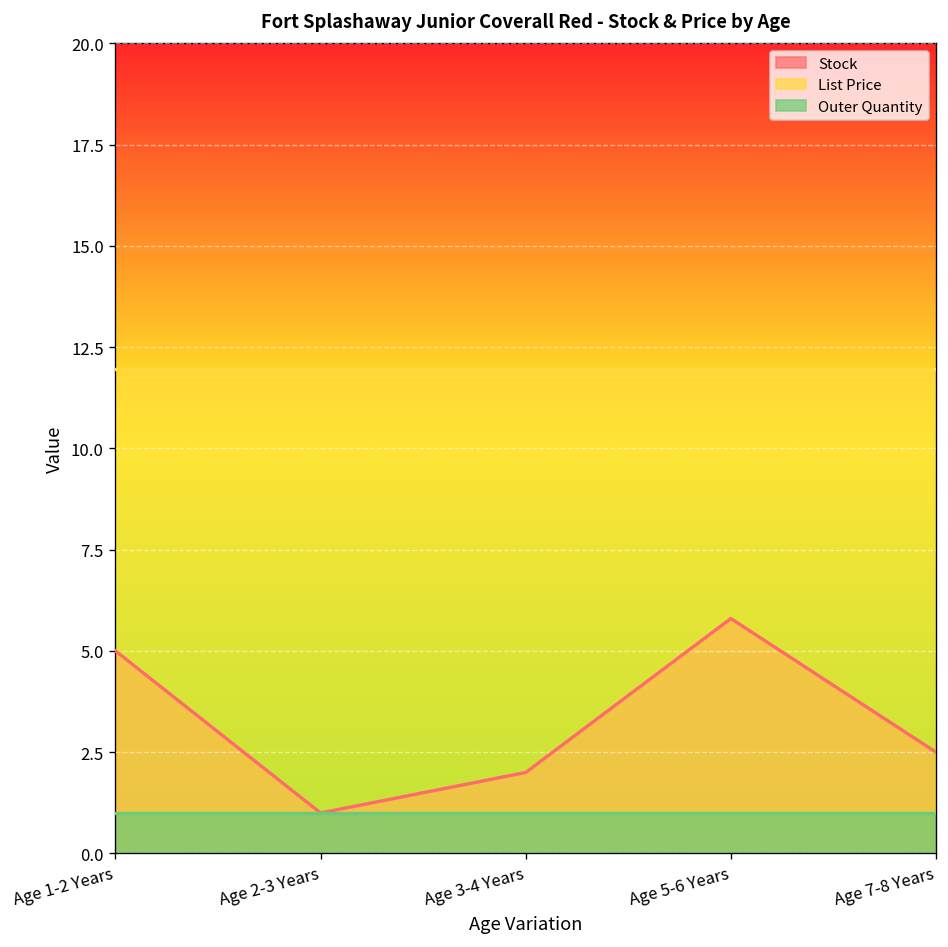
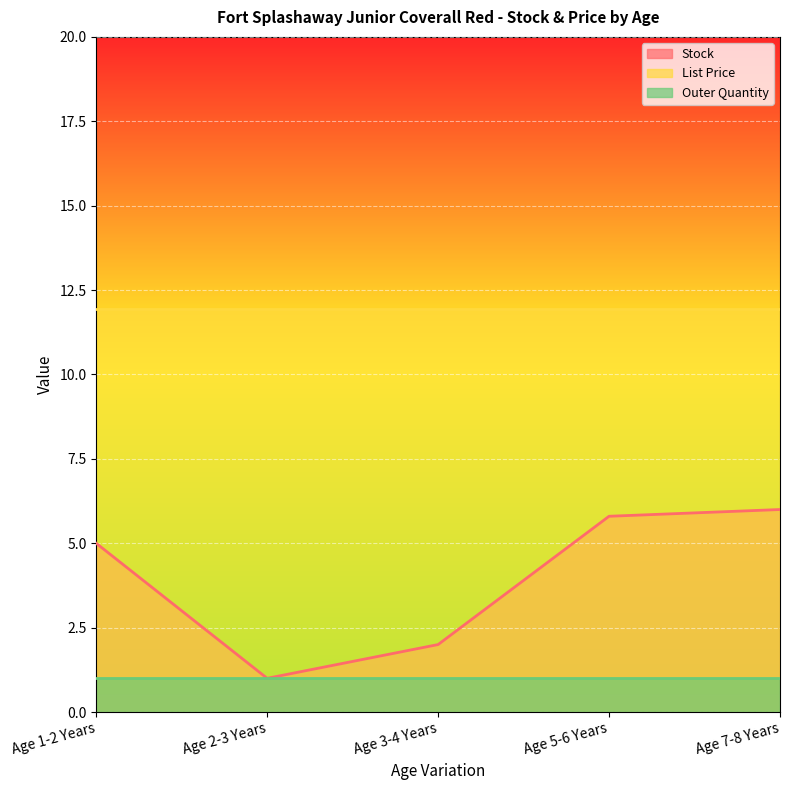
  {
    "Stock": {
      "Age 1-2 Years": 5.0,
      "Age 3-4 Years": 2.0,
      "Age 5-6 Years": 5.8,
-     "Age 7-8 Years": 2.5
+     "Age 7-8 Years": 6.0
    },
    "List Price": {
      "Age 1-2 Years": 12.0,
      "Age 2-3 Years": 12.0,
      "Age 3-4 Years": 12.0,
      "Age 5-6 Years": 12.0,
      "Age 7-8 Years": 12.0
    },
    "Outer Quantity": {
      "Age 1-2 Years": 1.0,
      "Age 3-4 Years": 1.0,
      "Age 5-6 Years": 1.0,
      "Age 7-8 Years": 1.0
    }
  }
